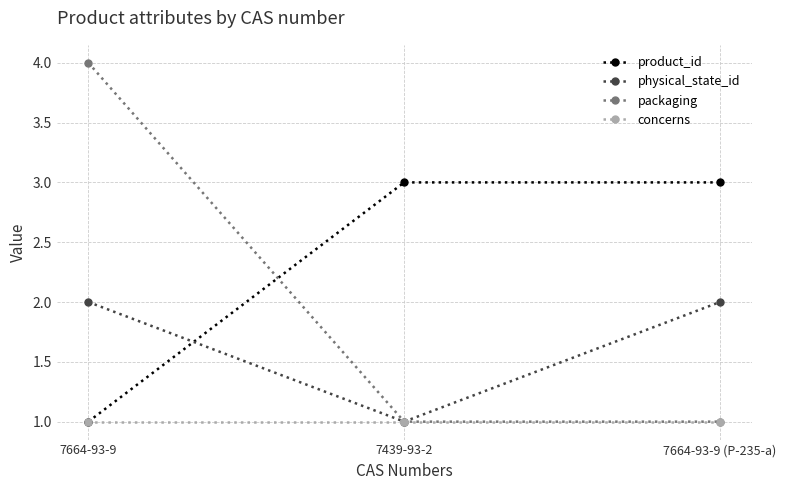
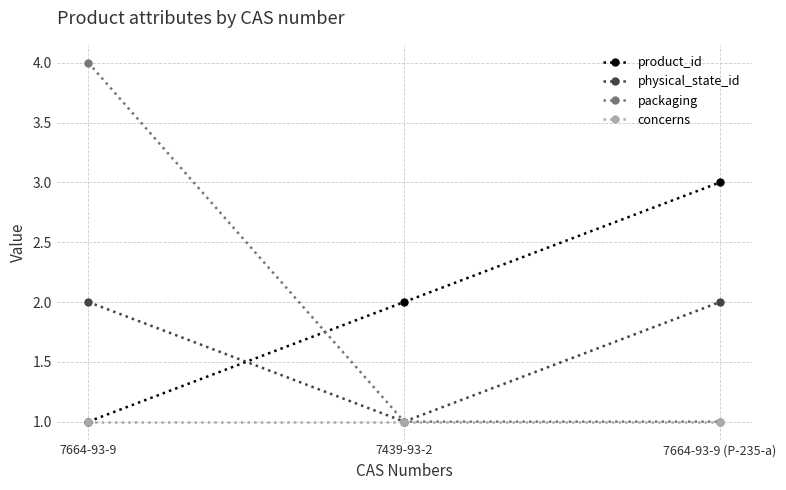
  {
    "product_id": {
-     "7439-93-2": 3,
+     "7439-93-2": 2,
      "7664-93-9 (P-235-a)": 3
    },
    "physical_state_id": {
      "7664-93-9": 2,
      "7664-93-9 (P-235-a)": 2
    },
    "packaging": {
      "7664-93-9": 4
    }
  }
